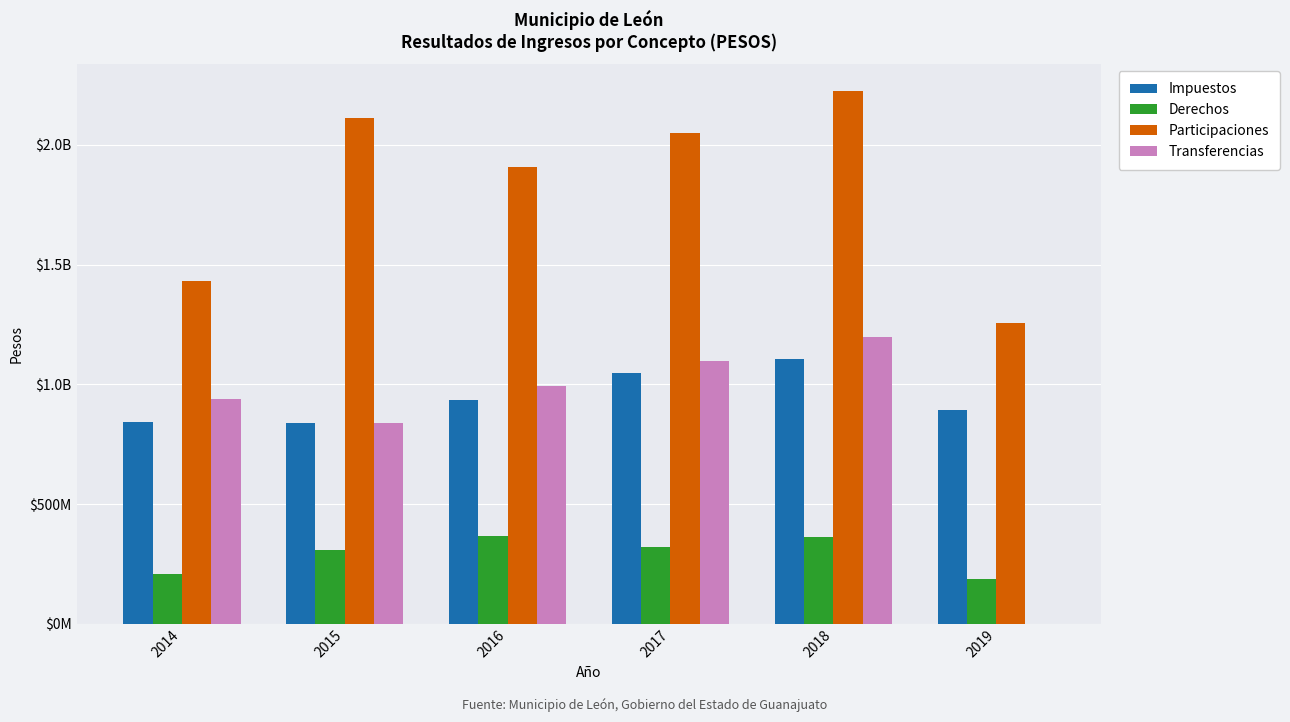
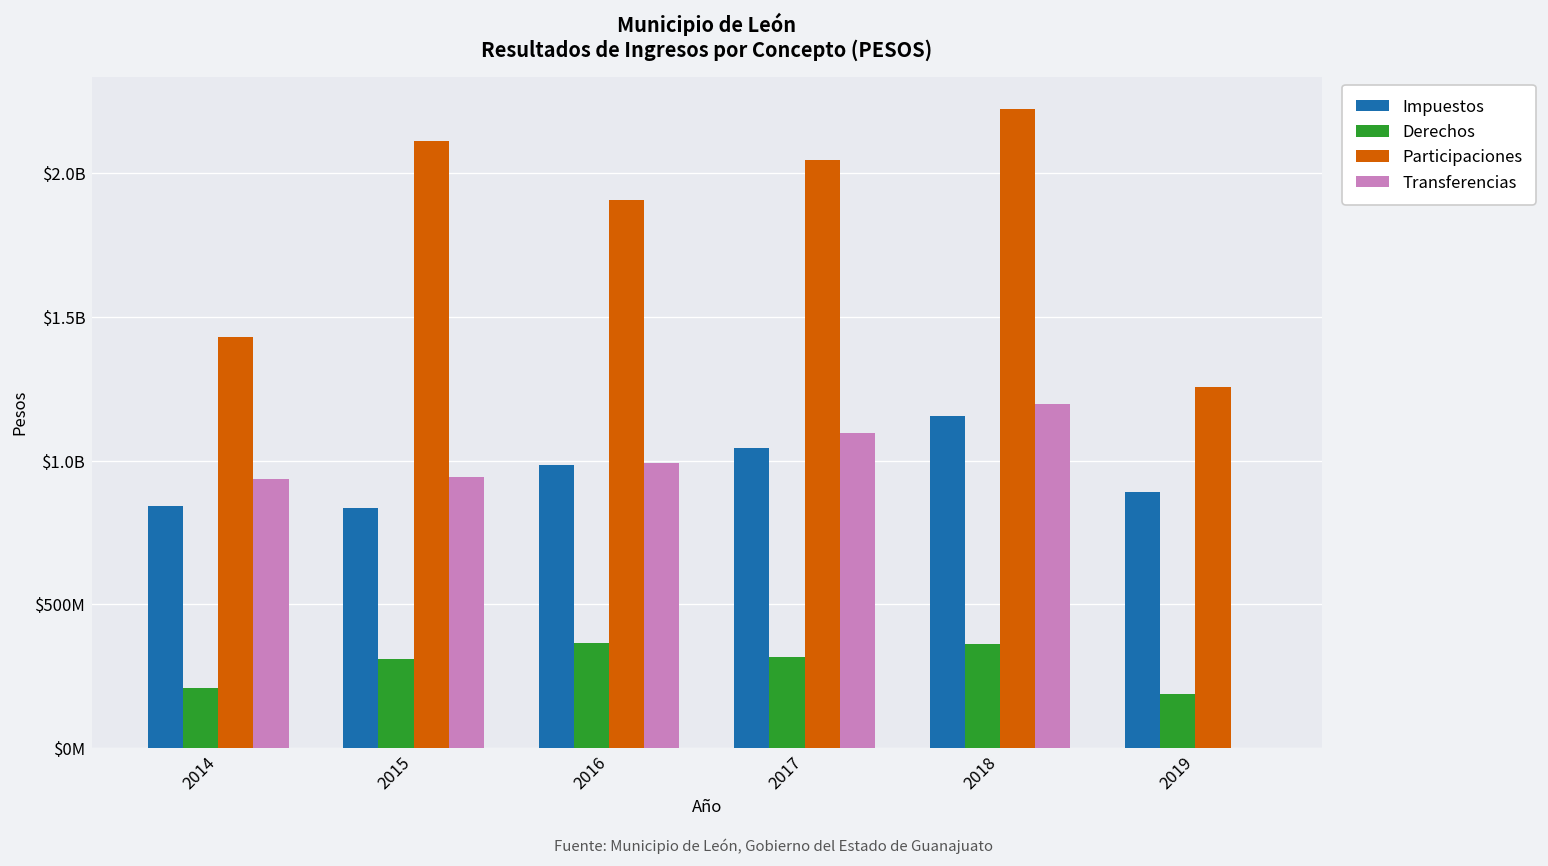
  {
    "Impuestos": {
      "2014": "$840000000",
      "2015": "$840000000",
-     "2016": "$930000000",
+     "2016": "$990000000",
      "2017": "$1050000000",
-     "2018": "$1100000000",
+     "2018": "$1160000000",
      "2019": "$890000000"
    },
    "Derechos": {
      "2014": "$210000000",
      "2015": "$310000000",
      "2016": "$370000000",
      "2017": "$320000000",
      "2018": "$360000000",
      "2019": "$190000000"
    },
    "Participaciones": {
      "2014": "$1430000000",
      "2015": "$2110000000",
      "2016": "$1910000000",
      "2017": "$2050000000",
      "2018": "$2230000000",
      "2019": "$1260000000"
    },
    "Transferencias": {
      "2014": "$940000000",
-     "2015": "$840000000",
+     "2015": "$940000000",
      "2016": "$990000000",
      "2017": "$1100000000",
      "2018": "$1200000000",
      "2019": "$0"
    }
  }
